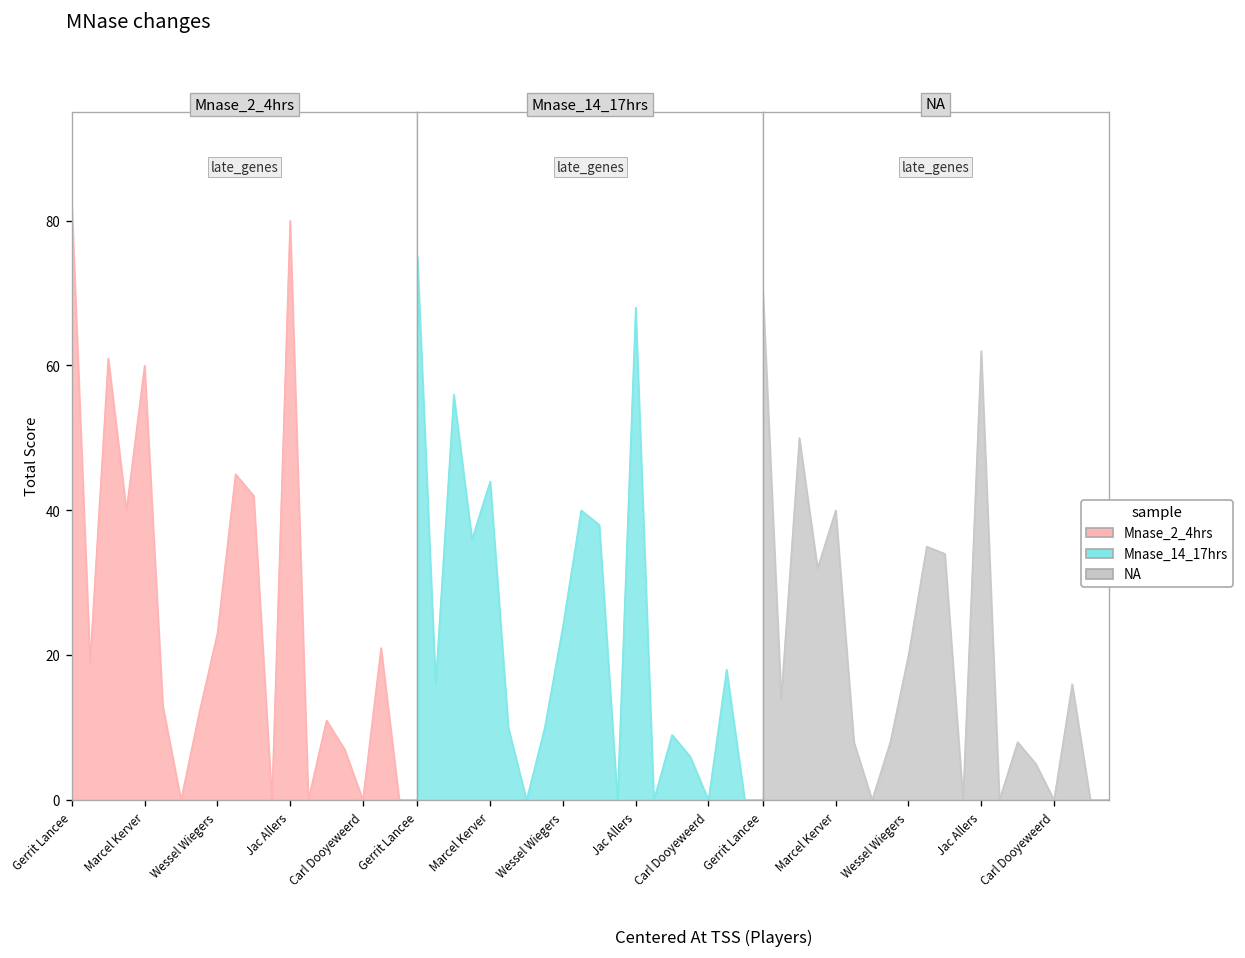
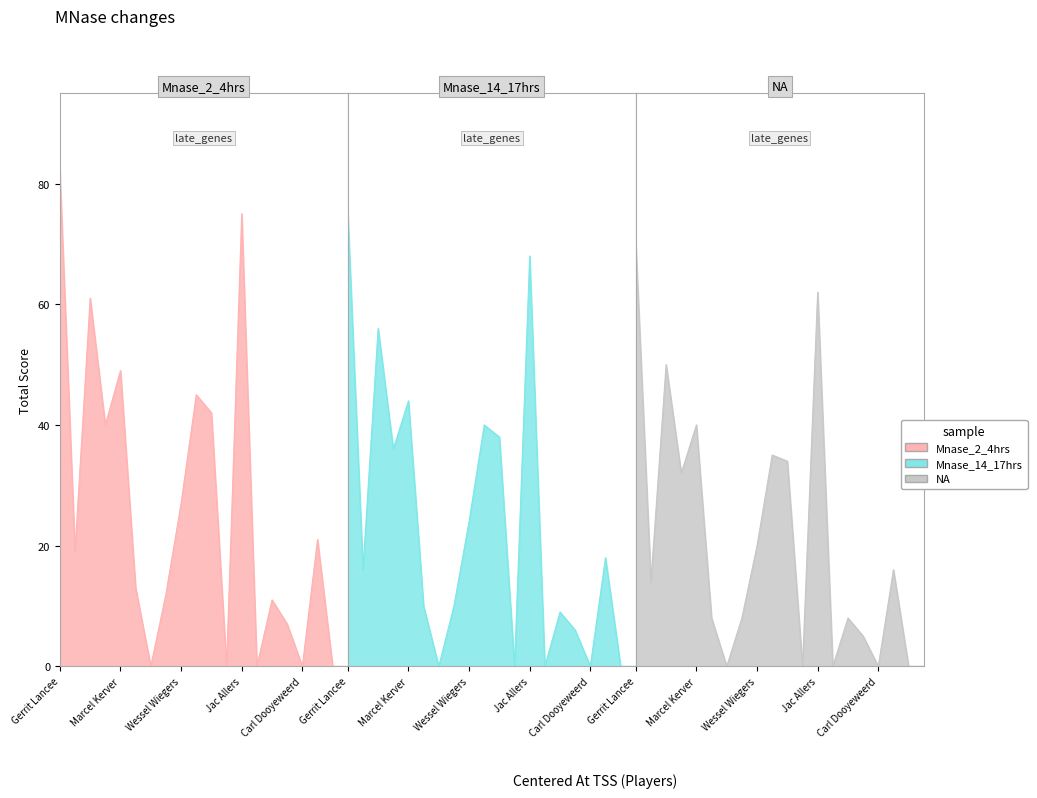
  {
    "Mnase_2_4hrs": {
      "Gerrit Lancee": 82,
-     "Marcel Kerver": 60,
-     "Wessel Wiegers": 23,
-     "Jac Allers": 80,
+     "Marcel Kerver": 49,
+     "Wessel Wiegers": 27,
+     "Jac Allers": 75,
      "Carl Dooyeweerd": 0
    }
  }
